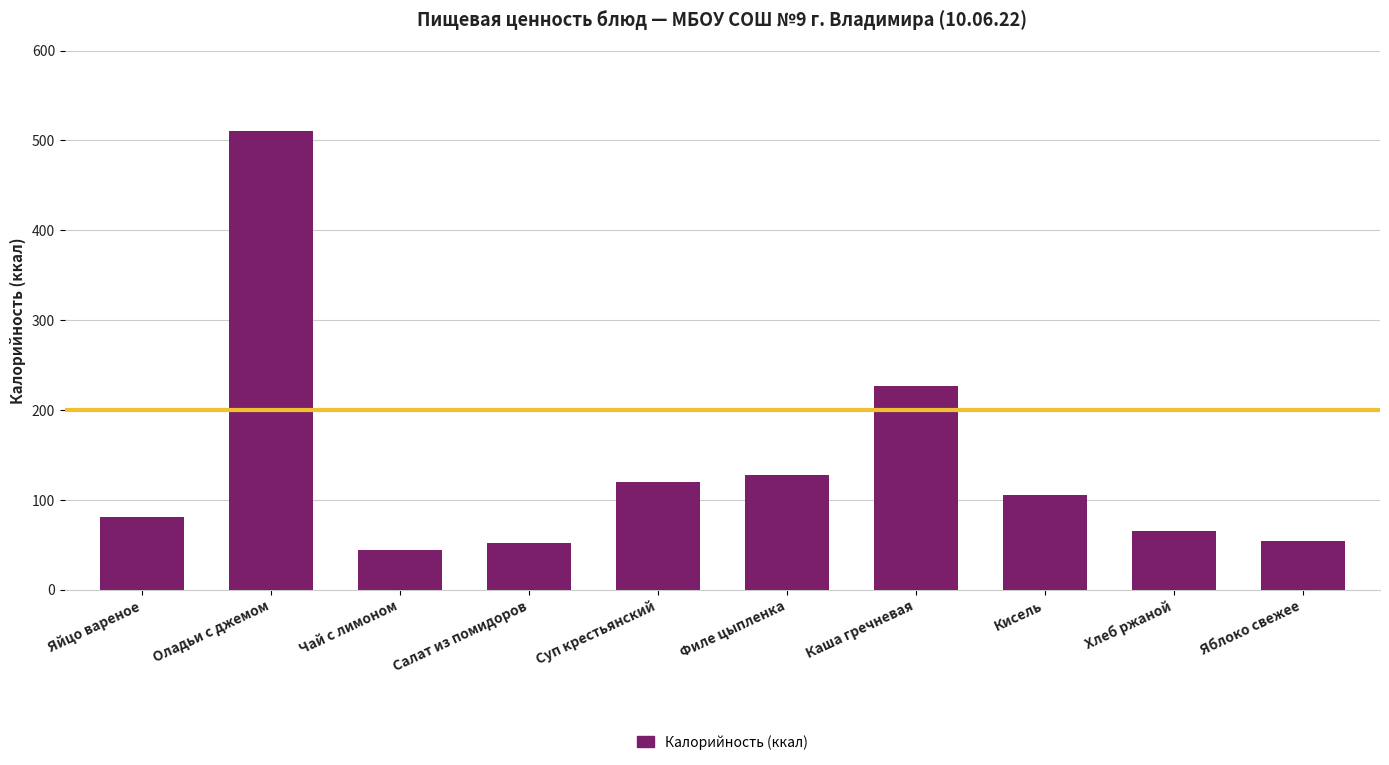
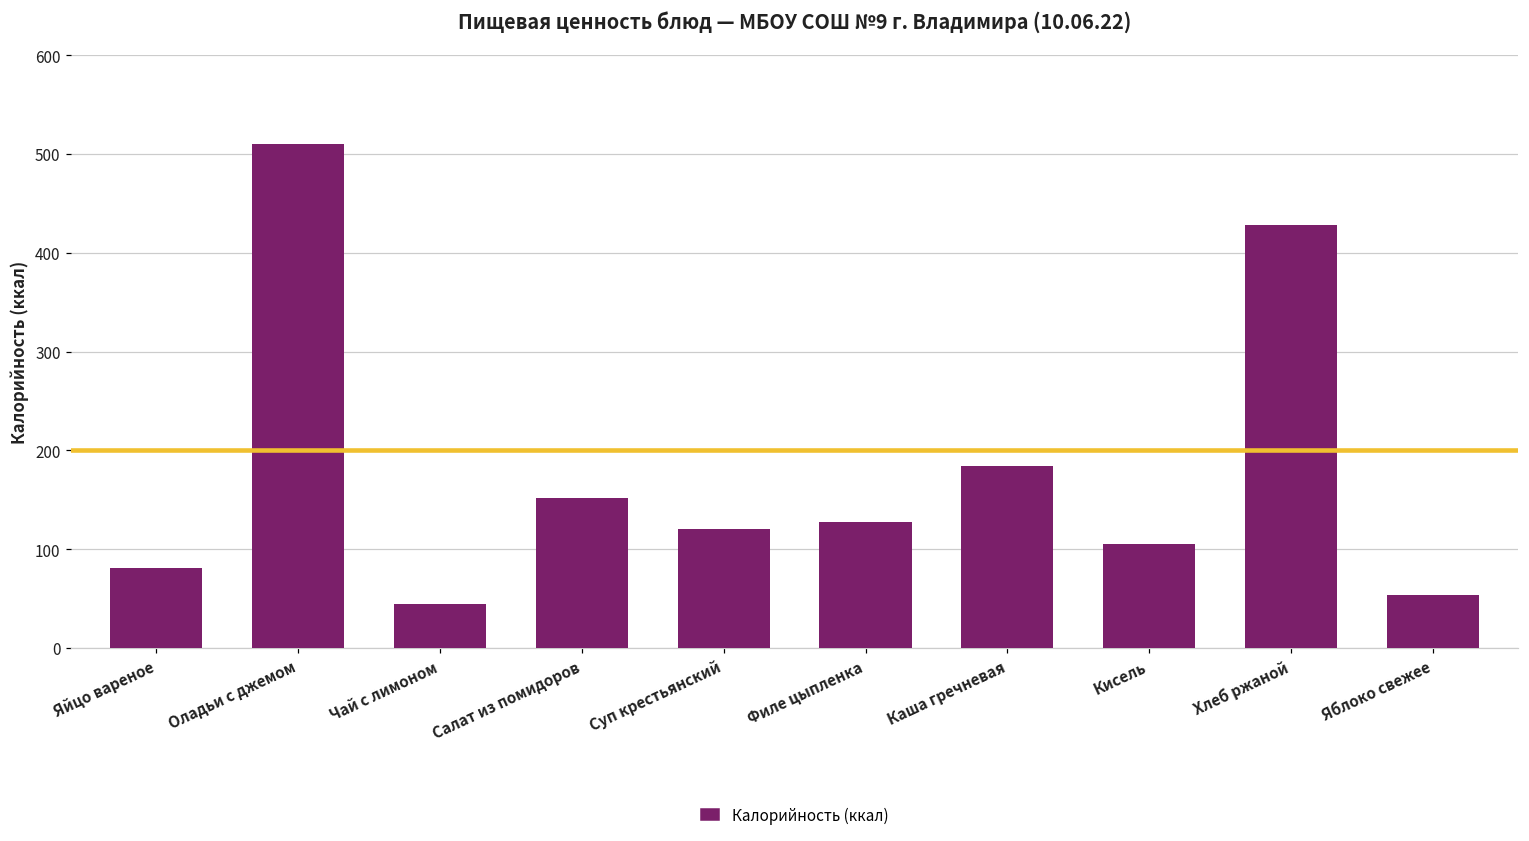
  {
    "Яйцо вареное": 80,
    "Оладьи с джемом": 510,
    "Чай с лимоном": 40,
-   "Салат из помидоров": 50,
+   "Салат из помидоров": 150,
    "Суп крестьянский": 120,
    "Филе цыпленка": 130,
-   "Каша гречневая": 230,
+   "Каша гречневая": 180,
    "Кисель": 110,
-   "Хлеб ржаной": 70,
+   "Хлеб ржаной": 430,
    "Яблоко свежее": 50
  }
